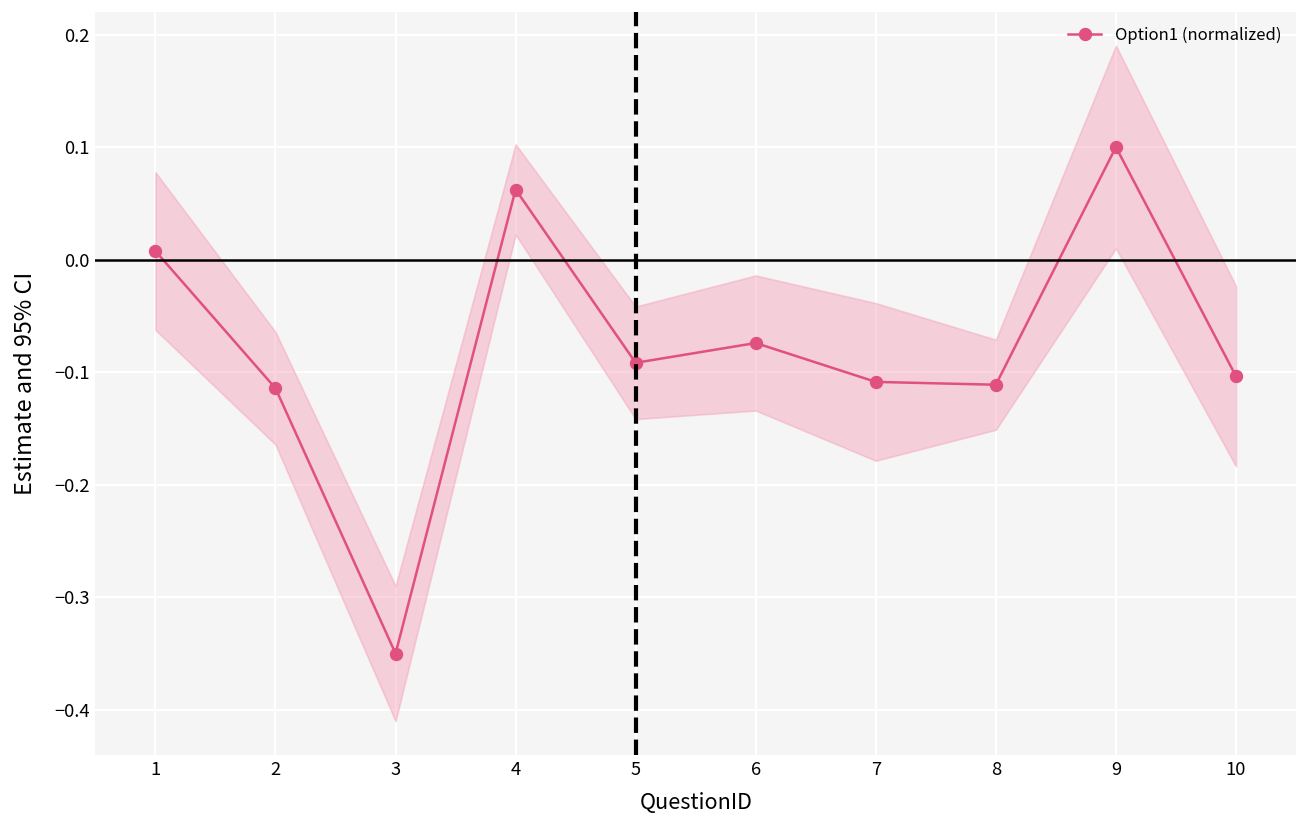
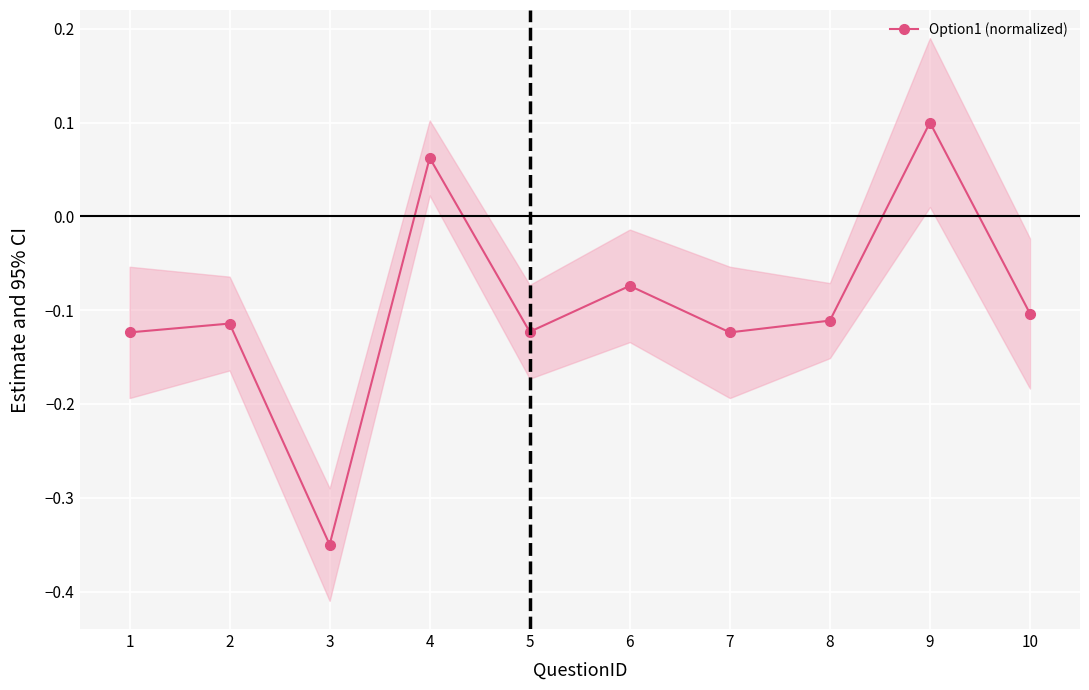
  {
    "Option1 (normalized)": {
-     "1": 0.01,
+     "1": -0.12,
      "2": -0.11,
      "3": -0.35,
      "4": 0.06,
-     "5": -0.09,
+     "5": -0.12,
      "6": -0.07,
-     "7": -0.11,
+     "7": -0.12,
      "8": -0.11,
      "9": 0.10,
      "10": -0.10
    }
  }
